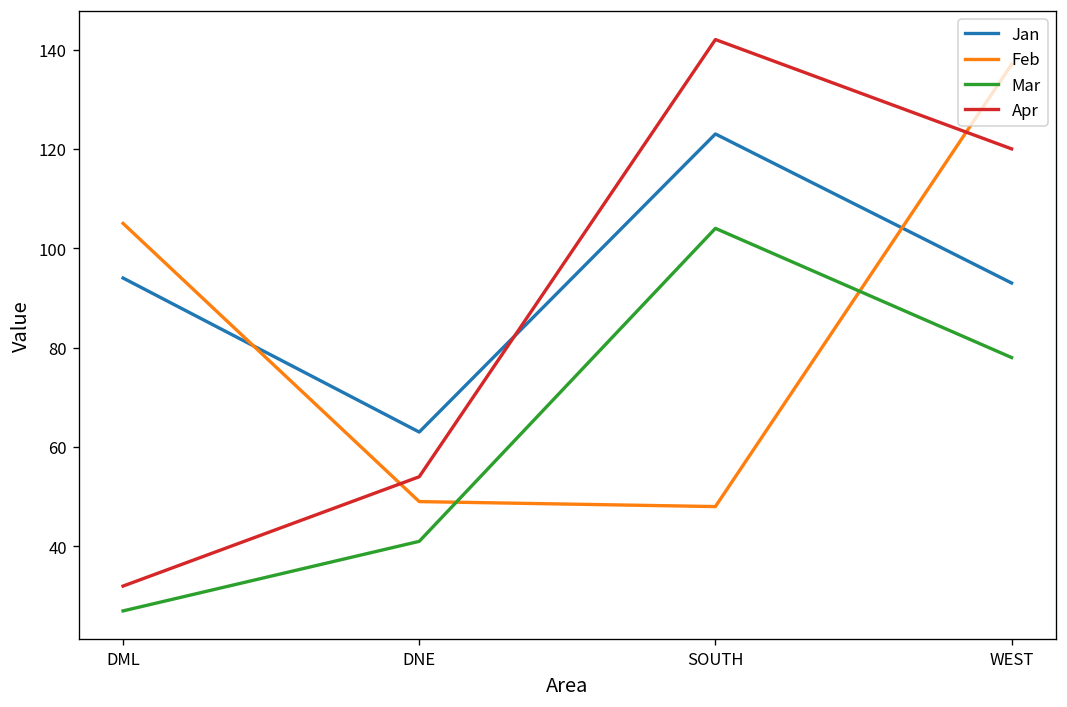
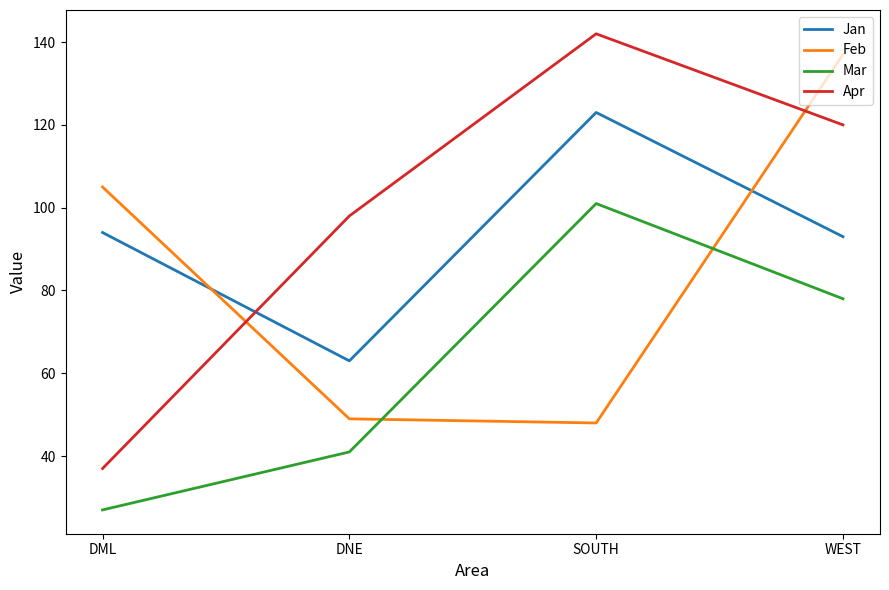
  {
    "Jan": {
      "DML": 94,
      "DNE": 63,
      "SOUTH": 123,
      "WEST": 93
    },
    "Feb": {
      "DML": 105,
      "DNE": 49,
      "SOUTH": 48
    },
    "Mar": {
      "DML": 27,
      "DNE": 41,
-     "SOUTH": 104,
+     "SOUTH": 101,
      "WEST": 78
    },
    "Apr": {
-     "DML": 32,
-     "DNE": 54,
+     "DML": 37,
+     "DNE": 98,
      "SOUTH": 142,
      "WEST": 120
    }
  }
